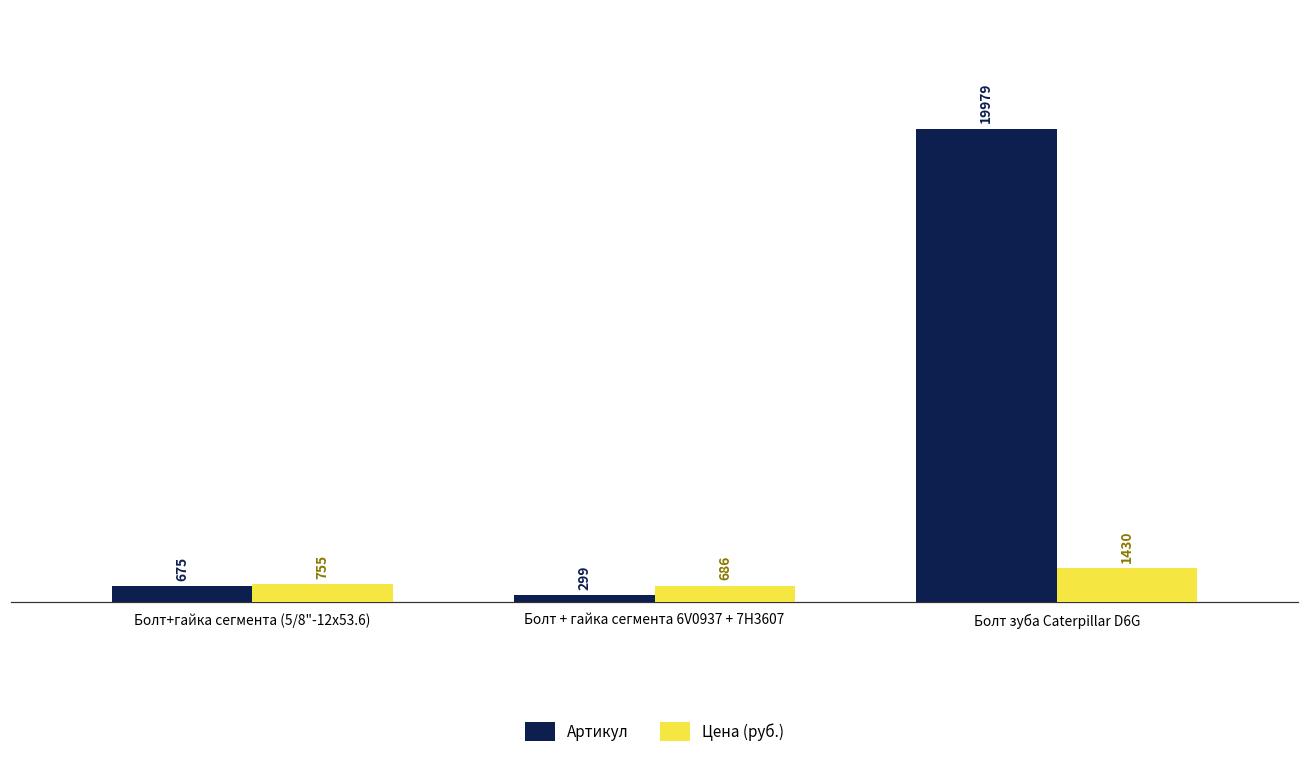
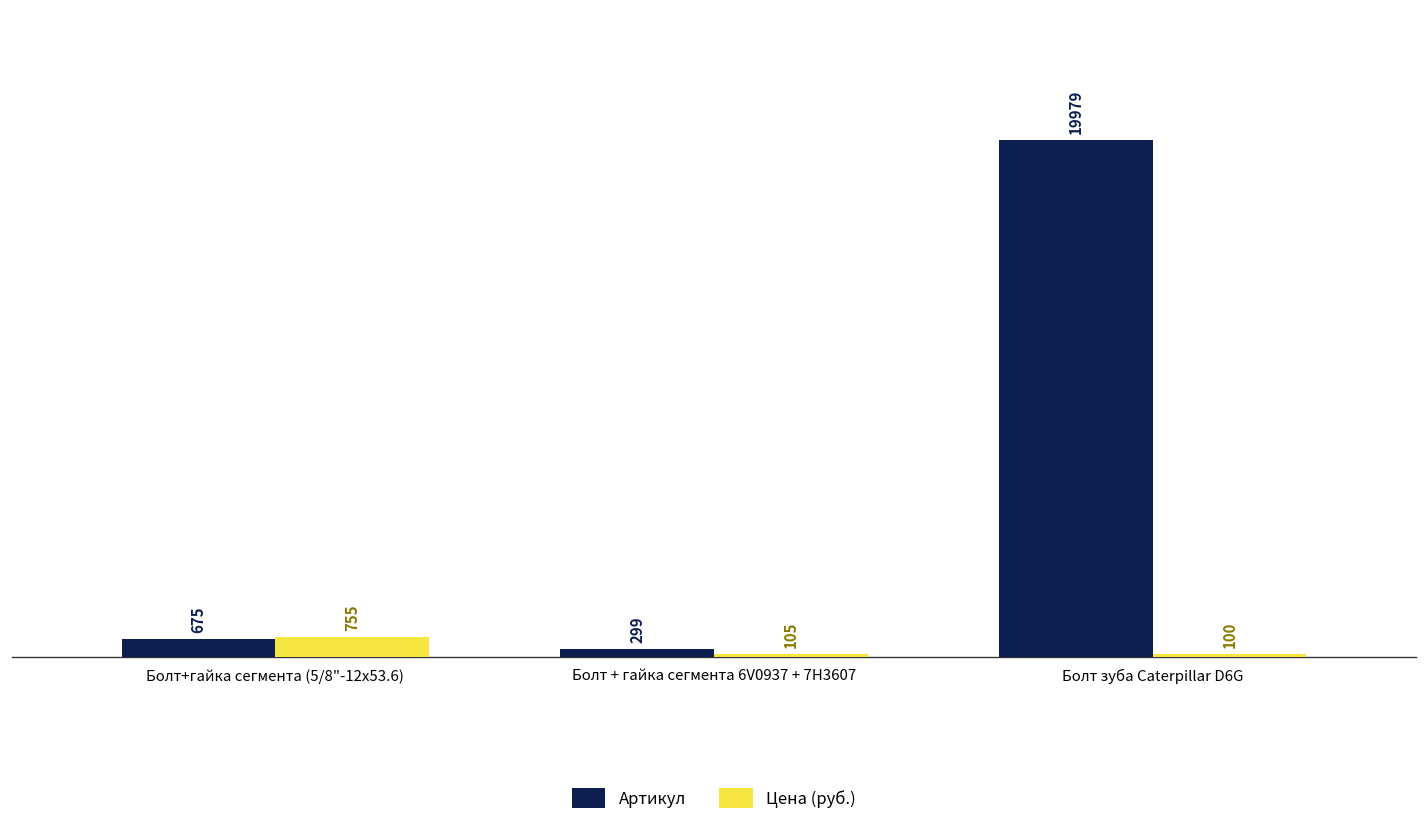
  {
    "Артикул": {
      "Болт+гайка сегмента (5/8\"-12х53.6)": 675,
      "Болт + гайка сегмента 6V0937 + 7H3607": 299,
      "Болт зуба Caterpillar D6G": 19979
    },
    "Цена (руб.)": {
      "Болт+гайка сегмента (5/8\"-12х53.6)": 755,
-     "Болт + гайка сегмента 6V0937 + 7H3607": 686,
-     "Болт зуба Caterpillar D6G": 1430
+     "Болт + гайка сегмента 6V0937 + 7H3607": 105,
+     "Болт зуба Caterpillar D6G": 100
    }
  }
